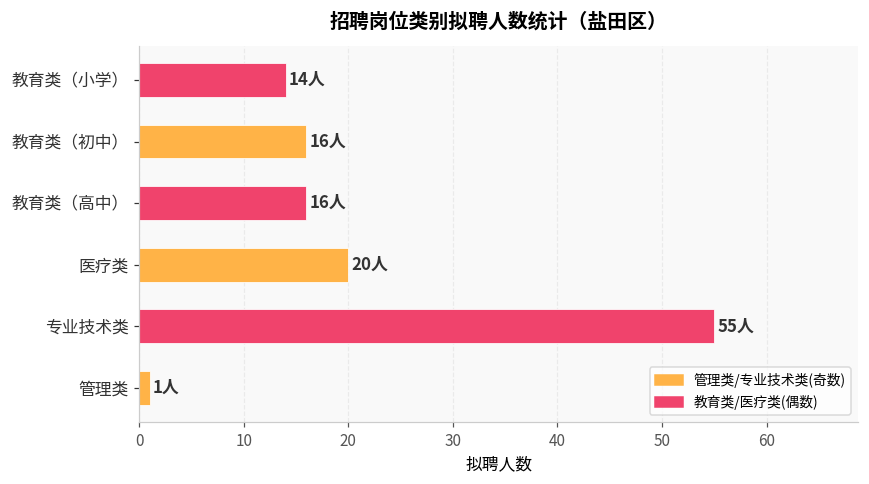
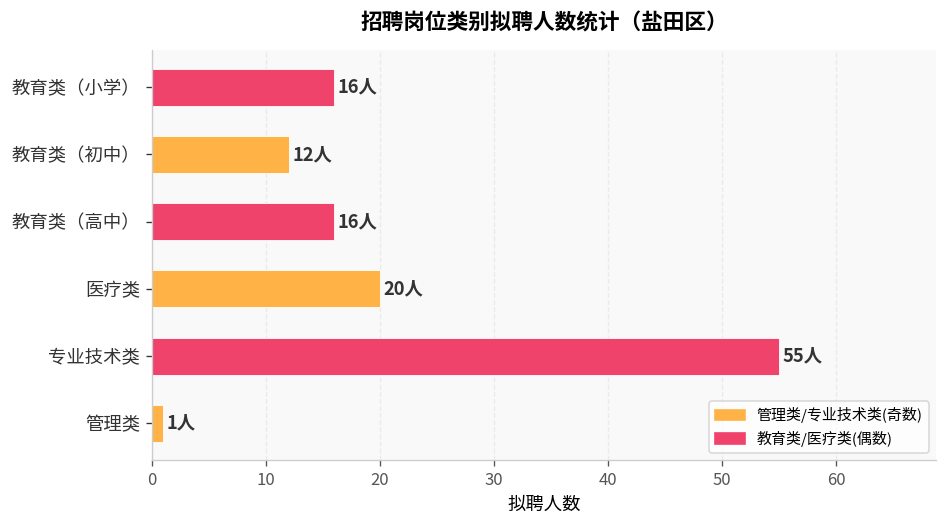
  {
-   "教育类（小学）": "14人",
-   "教育类（初中）": "16人",
+   "教育类（小学）": "16人",
+   "教育类（初中）": "12人",
    "教育类（高中）": "16人",
    "医疗类": "20人",
    "专业技术类": "55人",
    "管理类": "1人"
  }
